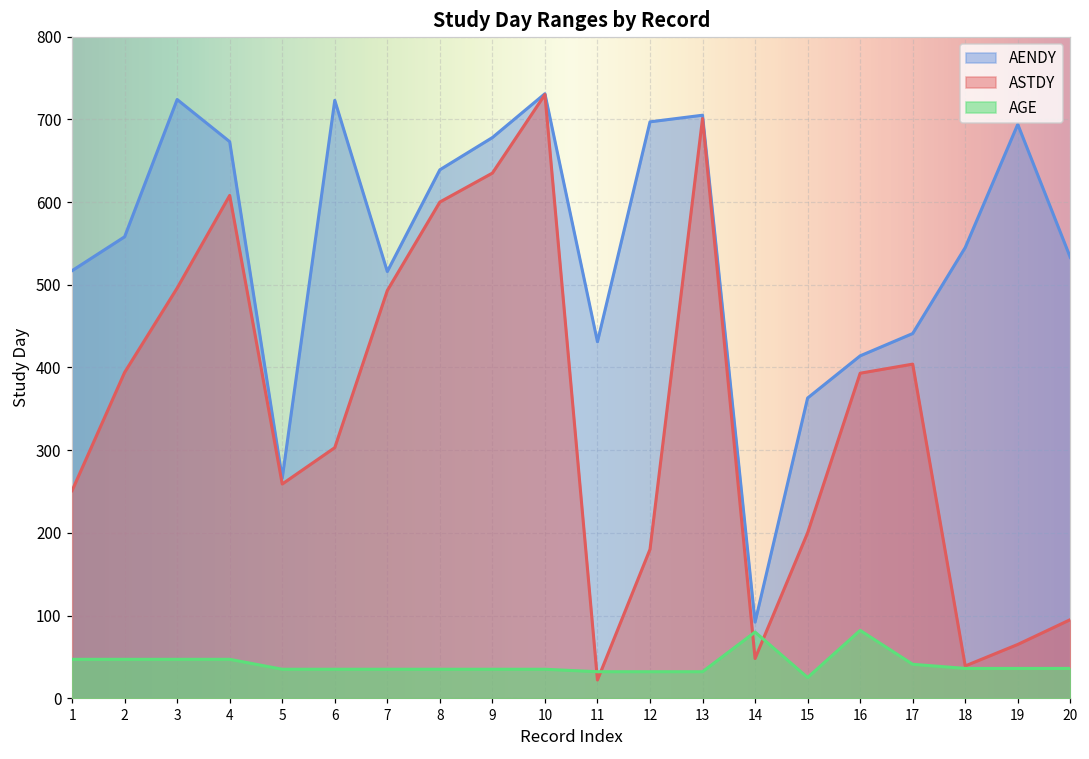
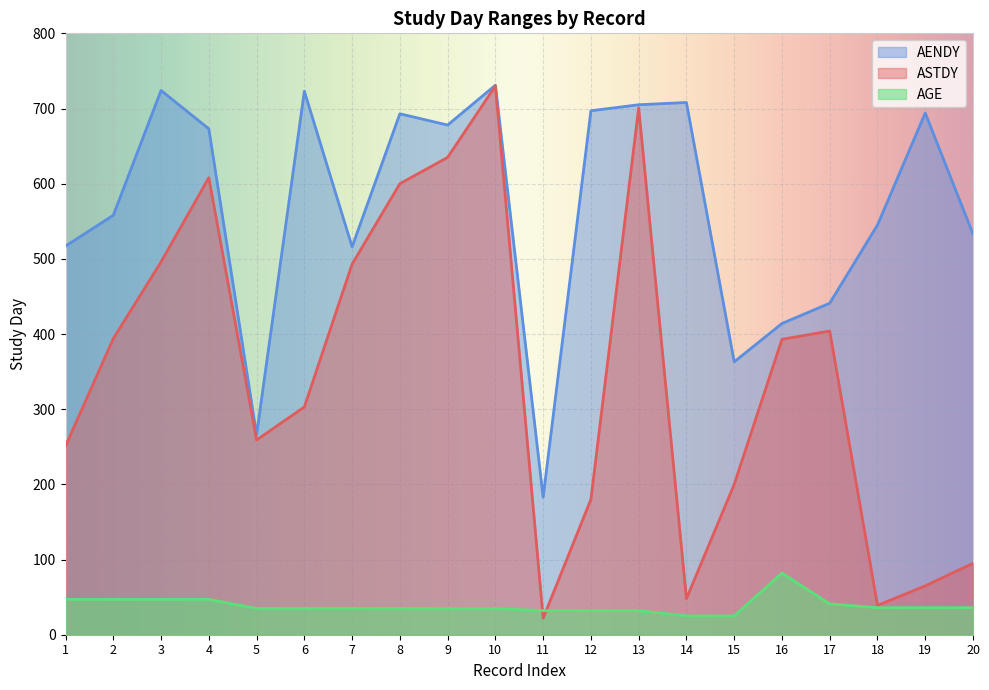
  {
    "AENDY": {
      "1": 520,
      "2": 560,
      "3": 720,
      "4": 670,
      "5": 270,
      "6": 720,
      "7": 520,
-     "8": 640,
+     "8": 690,
      "9": 680,
-     "11": 430,
+     "11": 180,
      "12": 700,
      "13": 710,
-     "14": 90,
+     "14": 710,
      "15": 360,
      "16": 410,
      "17": 440,
      "18": 550,
      "19": 690,
      "20": 530
    },
    "ASTDY": {
      "1": 250,
      "2": 390,
      "3": 500,
      "4": 610,
      "5": 260,
      "6": 300,
      "7": 490,
      "8": 600,
      "9": 640,
      "11": 20,
      "12": 180,
      "13": 700,
      "14": 50,
      "15": 200,
      "16": 390,
      "17": 400,
      "19": 70,
      "20": 100
    },
    "AGE": {
      "1": 50,
      "2": 50,
      "3": 50,
      "4": 50,
      "5": 40,
      "6": 40,
      "7": 40,
      "8": 40,
      "9": 40,
      "10": 40,
      "11": 30,
      "12": 30,
      "13": 30,
-     "14": 80,
+     "14": 30,
      "15": 30,
      "16": 80,
      "17": 40,
      "19": 40,
      "20": 40
    }
  }
